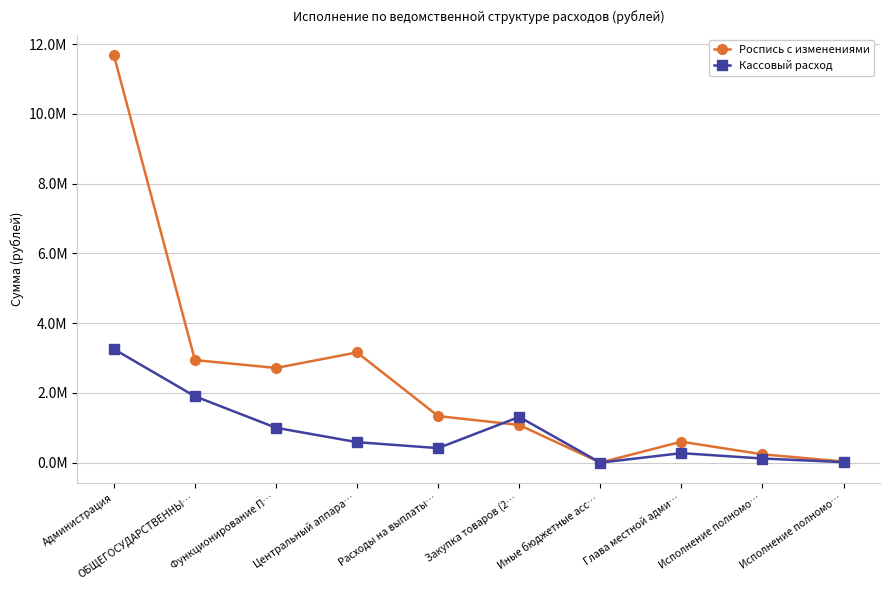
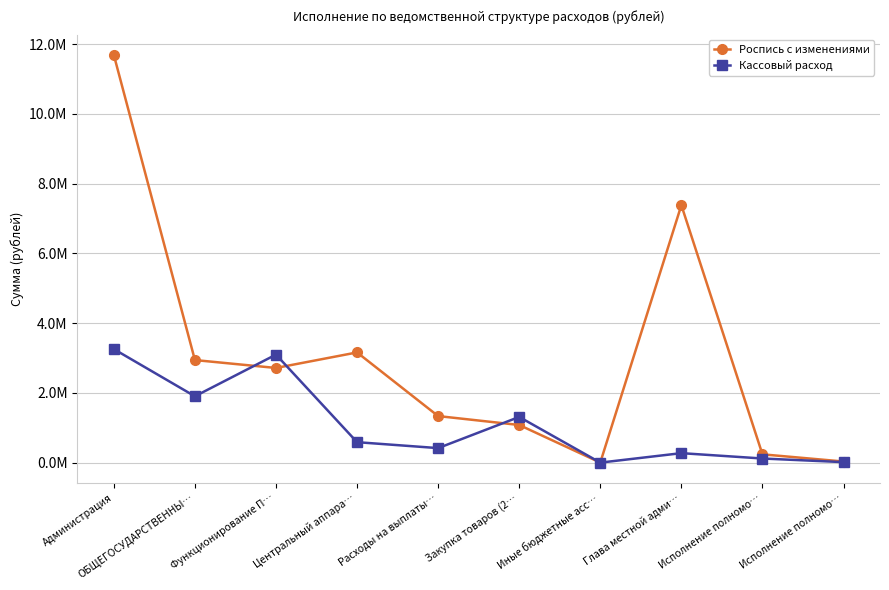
  {
    "Роспись с изменениями": {
      "Администрация": 11700000,
      "ОБЩЕГОСУДАРСТВЕННЫ…": 2900000,
      "Функционирование П…": 2700000,
      "Центральный аппара…": 3200000,
      "Расходы на выплаты…": 1300000,
      "Закупка товаров (2…": 1100000,
-     "Глава местной адми…": 600000
+     "Глава местной адми…": 7400000
    },
    "Кассовый расход": {
      "Администрация": 3300000,
      "ОБЩЕГОСУДАРСТВЕННЫ…": 1900000,
-     "Функционирование П…": 1000000,
+     "Функционирование П…": 3100000,
      "Центральный аппара…": 600000,
      "Расходы на выплаты…": 400000,
      "Закупка товаров (2…": 1300000,
      "Глава местной адми…": 300000
    }
  }
